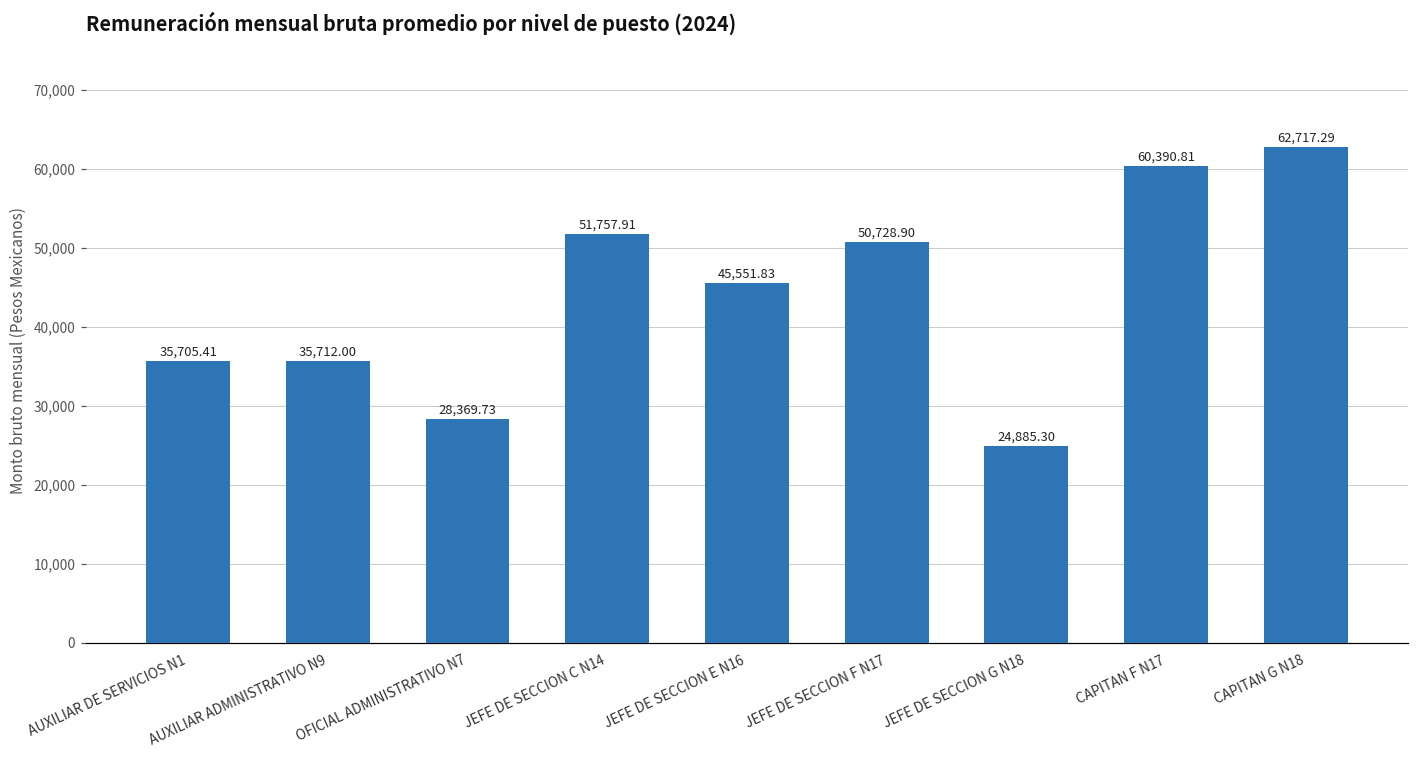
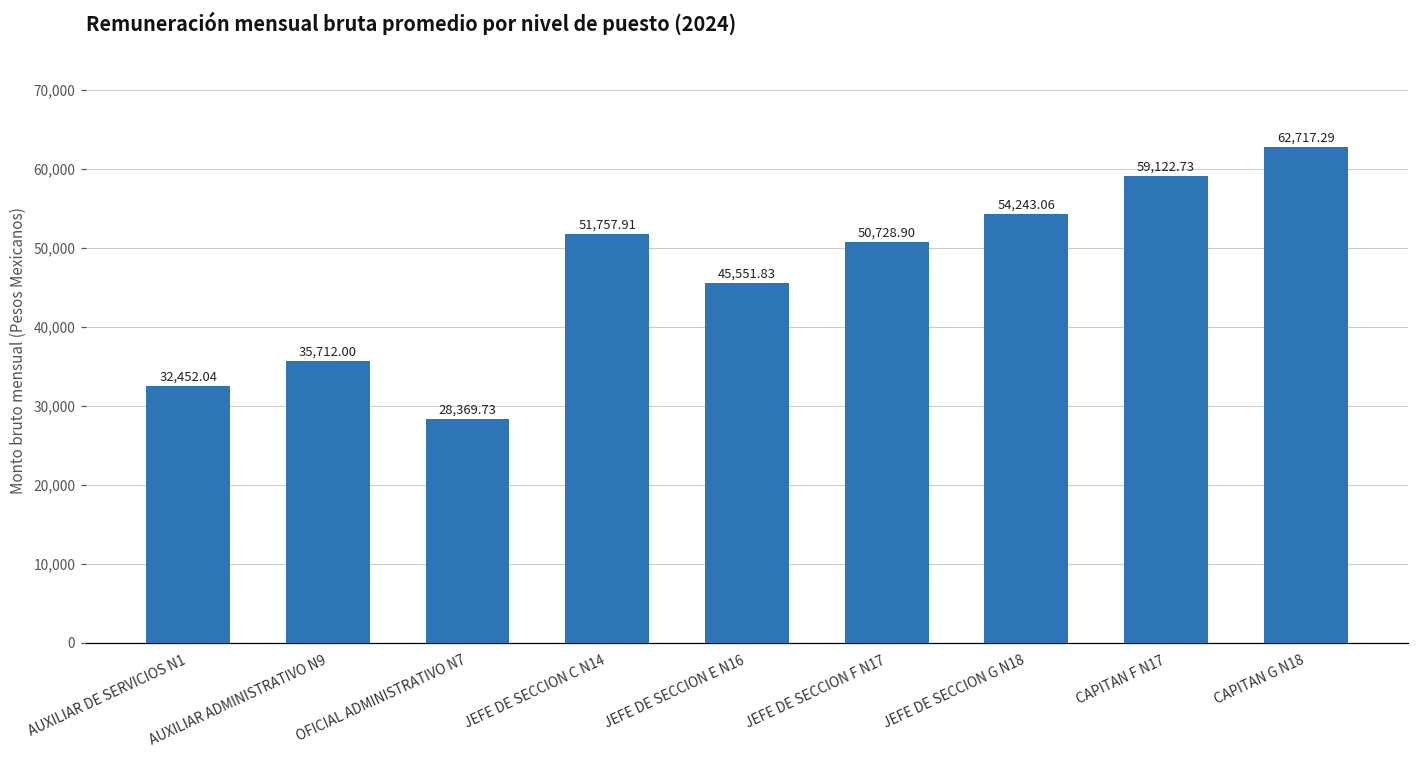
  {
-   "AUXILIAR DE SERVICIOS N1": "35,705.41",
+   "AUXILIAR DE SERVICIOS N1": "32,452.04",
    "AUXILIAR ADMINISTRATIVO N9": "35,712.00",
    "OFICIAL ADMINISTRATIVO N7": "28,369.73",
    "JEFE DE SECCION C N14": "51,757.91",
    "JEFE DE SECCION E N16": "45,551.83",
    "JEFE DE SECCION F N17": "50,728.90",
-   "JEFE DE SECCION G N18": "24,885.30",
-   "CAPITAN F N17": "60,390.81",
+   "JEFE DE SECCION G N18": "54,243.06",
+   "CAPITAN F N17": "59,122.73",
    "CAPITAN G N18": "62,717.29"
  }
